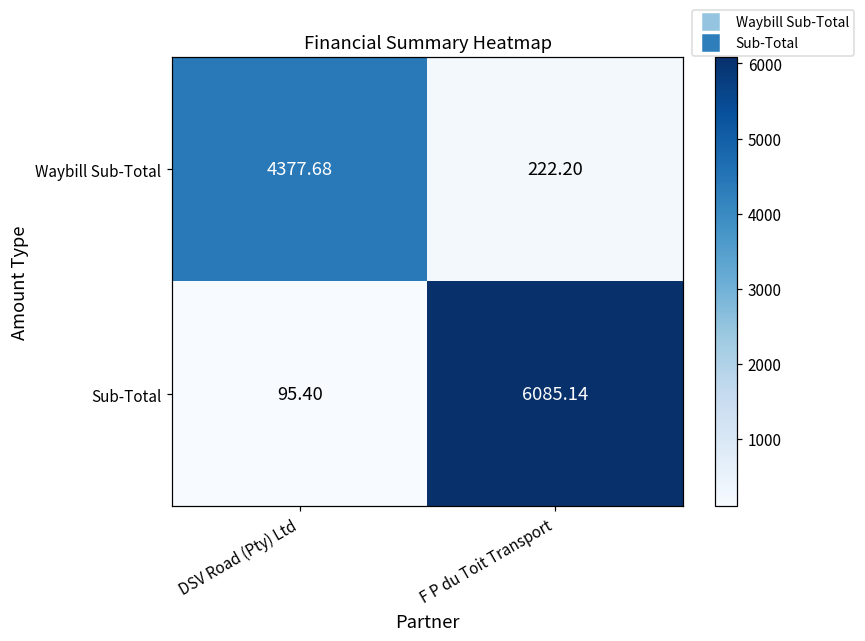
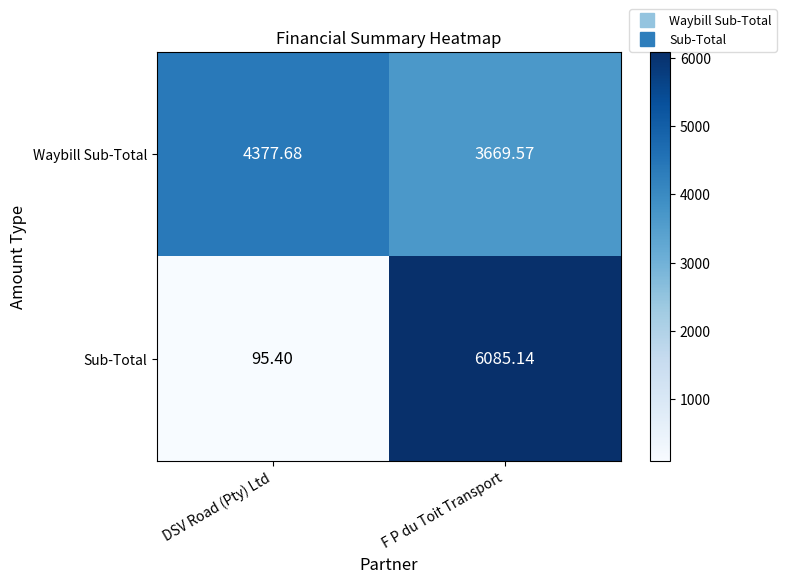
  {
    "Waybill Sub-Total": {
      "DSV Road (Pty) Ltd": 4377.68,
-     "F P du Toit Transport": 222.20
+     "F P du Toit Transport": 3669.57
    },
    "Sub-Total": {
      "DSV Road (Pty) Ltd": 95.40,
      "F P du Toit Transport": 6085.14
    }
  }
